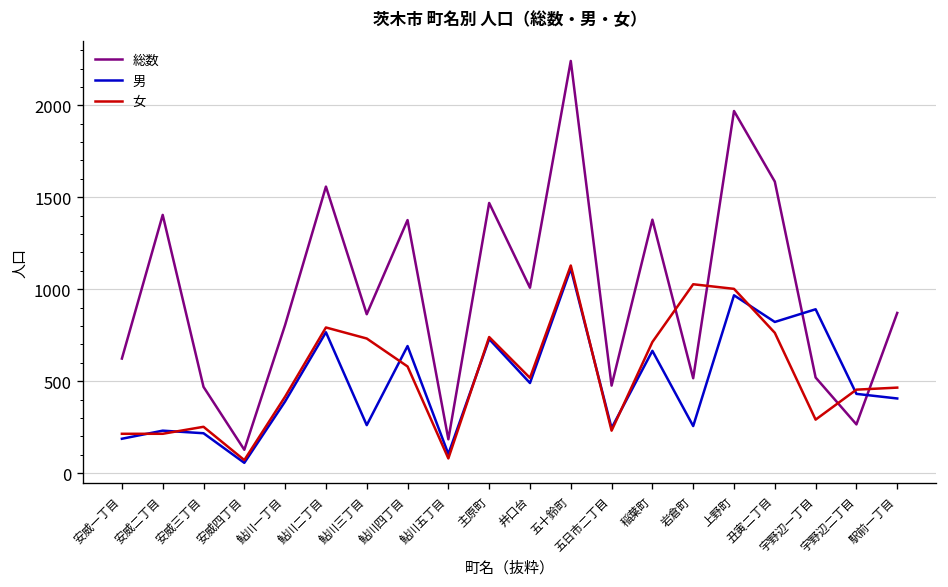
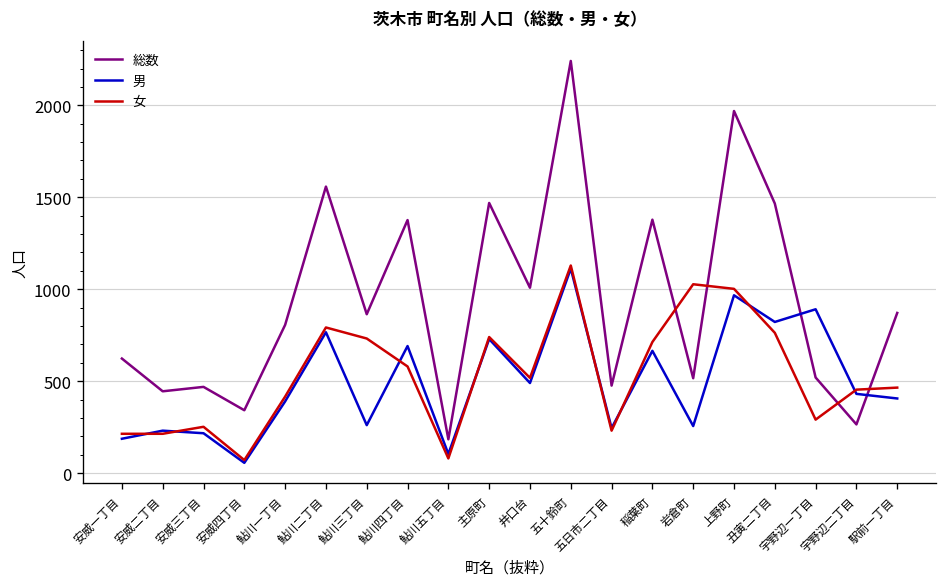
  {
    "総数": {
      "安威一丁目": 620,
-     "安威二丁目": 1400,
+     "安威二丁目": 450,
      "安威三丁目": 470,
-     "安威四丁目": 130,
+     "安威四丁目": 340,
      "鮎川一丁目": 810,
      "鮎川二丁目": 1560,
      "鮎川三丁目": 860,
      "鮎川四丁目": 1380,
      "鮎川五丁目": 180,
      "主原町": 1470,
      "井口台": 1010,
      "五十鈴町": 2240,
      "五日市二丁目": 480,
      "稲葉町": 1380,
      "岩倉町": 520,
      "上野町": 1970,
-     "丑寅二丁目": 1590,
+     "丑寅二丁目": 1470,
      "宇野辺一丁目": 520,
      "宇野辺二丁目": 270,
      "駅前一丁目": 870
    },
    "男": {
      "安威一丁目": 190,
      "安威二丁目": 230,
      "安威三丁目": 220,
      "鮎川一丁目": 390,
      "鮎川二丁目": 770,
      "鮎川三丁目": 260,
      "鮎川四丁目": 690,
      "鮎川五丁目": 100,
      "井口台": 490,
      "五十鈴町": 1110,
      "稲葉町": 670,
      "岩倉町": 260,
      "上野町": 970,
      "丑寅二丁目": 820,
      "宇野辺一丁目": 890,
      "宇野辺二丁目": 430,
      "駅前一丁目": 410
    },
    "女": {
      "安威一丁目": 210,
      "安威二丁目": 210,
      "安威三丁目": 250,
      "鮎川一丁目": 420,
      "鮎川二丁目": 790,
      "鮎川三丁目": 730,
      "鮎川四丁目": 580,
      "鮎川五丁目": 80,
      "井口台": 520,
      "五十鈴町": 1130,
      "稲葉町": 710,
      "岩倉町": 1030,
      "上野町": 1000,
      "丑寅二丁目": 760,
      "宇野辺一丁目": 290,
      "宇野辺二丁目": 450,
      "駅前一丁目": 470
    }
  }
